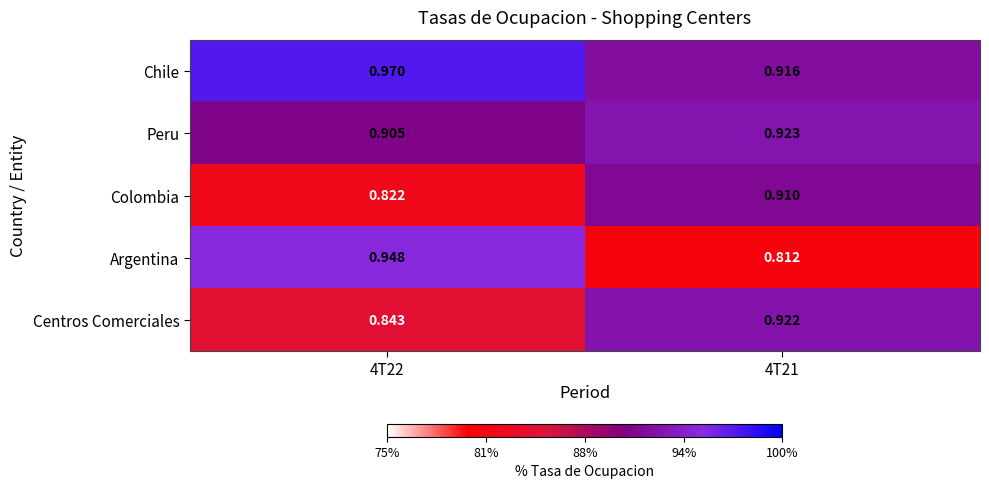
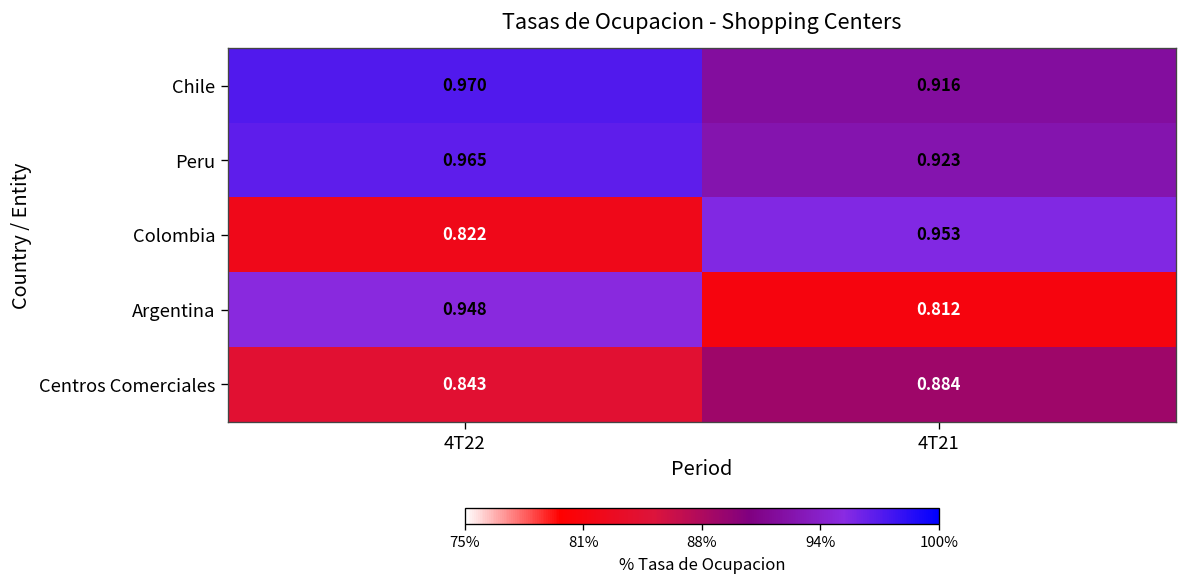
  {
    "Chile": {
      "4T22": 0.970,
      "4T21": 0.916
    },
    "Peru": {
-     "4T22": 0.905,
+     "4T22": 0.965,
      "4T21": 0.923
    },
    "Colombia": {
      "4T22": 0.822,
-     "4T21": 0.910
+     "4T21": 0.953
    },
    "Argentina": {
      "4T22": 0.948,
      "4T21": 0.812
    },
    "Centros Comerciales": {
      "4T22": 0.843,
-     "4T21": 0.922
+     "4T21": 0.884
    }
  }
